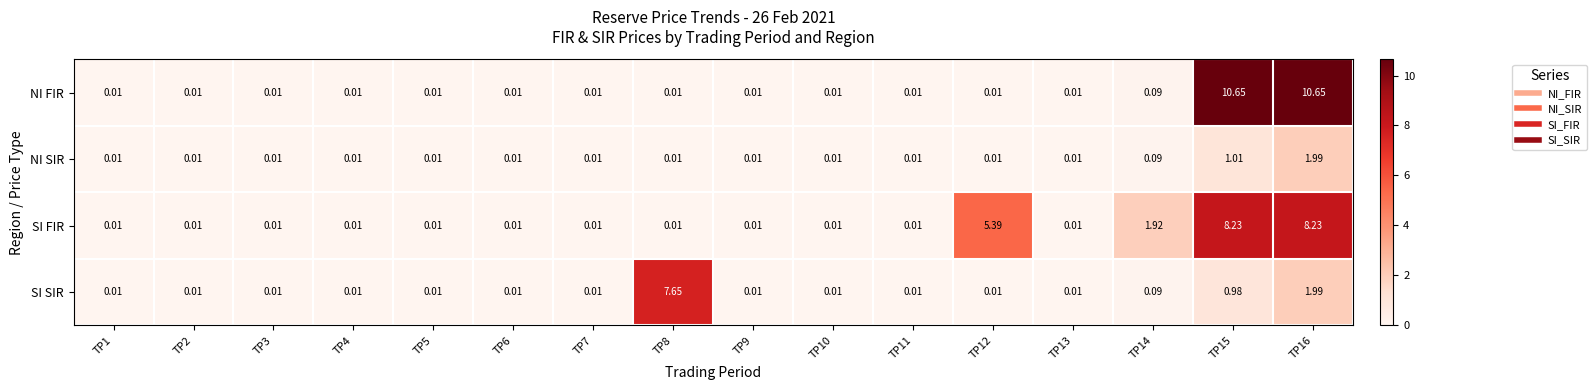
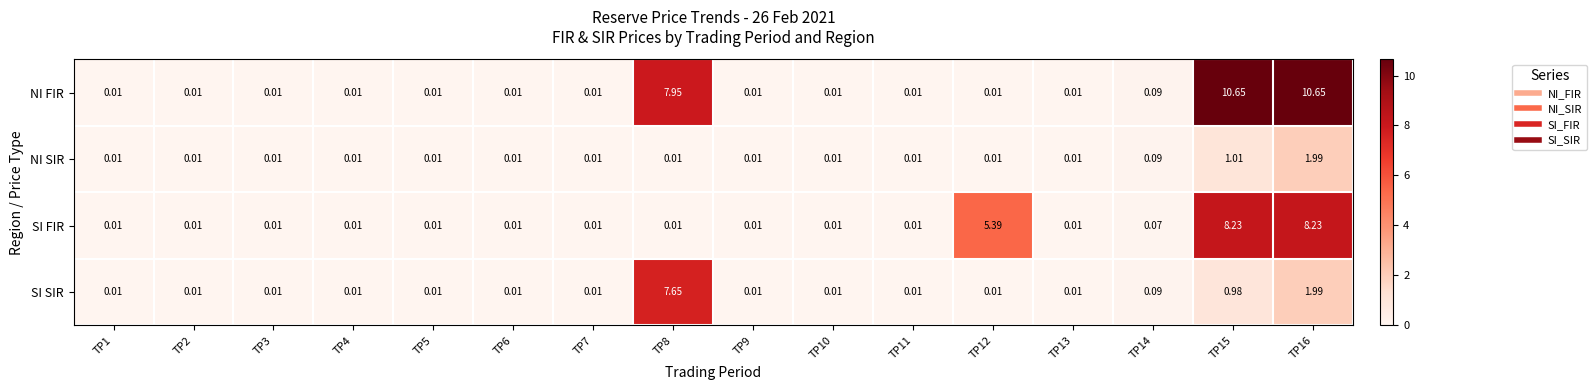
  {
    "NI FIR": {
      "TP1": 0.01,
      "TP2": 0.01,
      "TP3": 0.01,
      "TP4": 0.01,
      "TP5": 0.01,
      "TP6": 0.01,
      "TP7": 0.01,
-     "TP8": 0.01,
+     "TP8": 7.95,
      "TP9": 0.01,
      "TP10": 0.01,
      "TP11": 0.01,
      "TP12": 0.01,
      "TP13": 0.01,
      "TP14": 0.09,
      "TP15": 10.65,
      "TP16": 10.65
    },
    "NI SIR": {
      "TP1": 0.01,
      "TP2": 0.01,
      "TP3": 0.01,
      "TP4": 0.01,
      "TP5": 0.01,
      "TP6": 0.01,
      "TP7": 0.01,
      "TP8": 0.01,
      "TP9": 0.01,
      "TP10": 0.01,
      "TP11": 0.01,
      "TP12": 0.01,
      "TP13": 0.01,
      "TP14": 0.09,
      "TP15": 1.01,
      "TP16": 1.99
    },
    "SI FIR": {
      "TP1": 0.01,
      "TP2": 0.01,
      "TP3": 0.01,
      "TP4": 0.01,
      "TP5": 0.01,
      "TP6": 0.01,
      "TP7": 0.01,
      "TP8": 0.01,
      "TP9": 0.01,
      "TP10": 0.01,
      "TP11": 0.01,
      "TP12": 5.39,
      "TP13": 0.01,
-     "TP14": 1.92,
+     "TP14": 0.07,
      "TP15": 8.23,
      "TP16": 8.23
    },
    "SI SIR": {
      "TP1": 0.01,
      "TP2": 0.01,
      "TP3": 0.01,
      "TP4": 0.01,
      "TP5": 0.01,
      "TP6": 0.01,
      "TP7": 0.01,
      "TP8": 7.65,
      "TP9": 0.01,
      "TP10": 0.01,
      "TP11": 0.01,
      "TP12": 0.01,
      "TP13": 0.01,
      "TP14": 0.09,
      "TP15": 0.98,
      "TP16": 1.99
    }
  }
